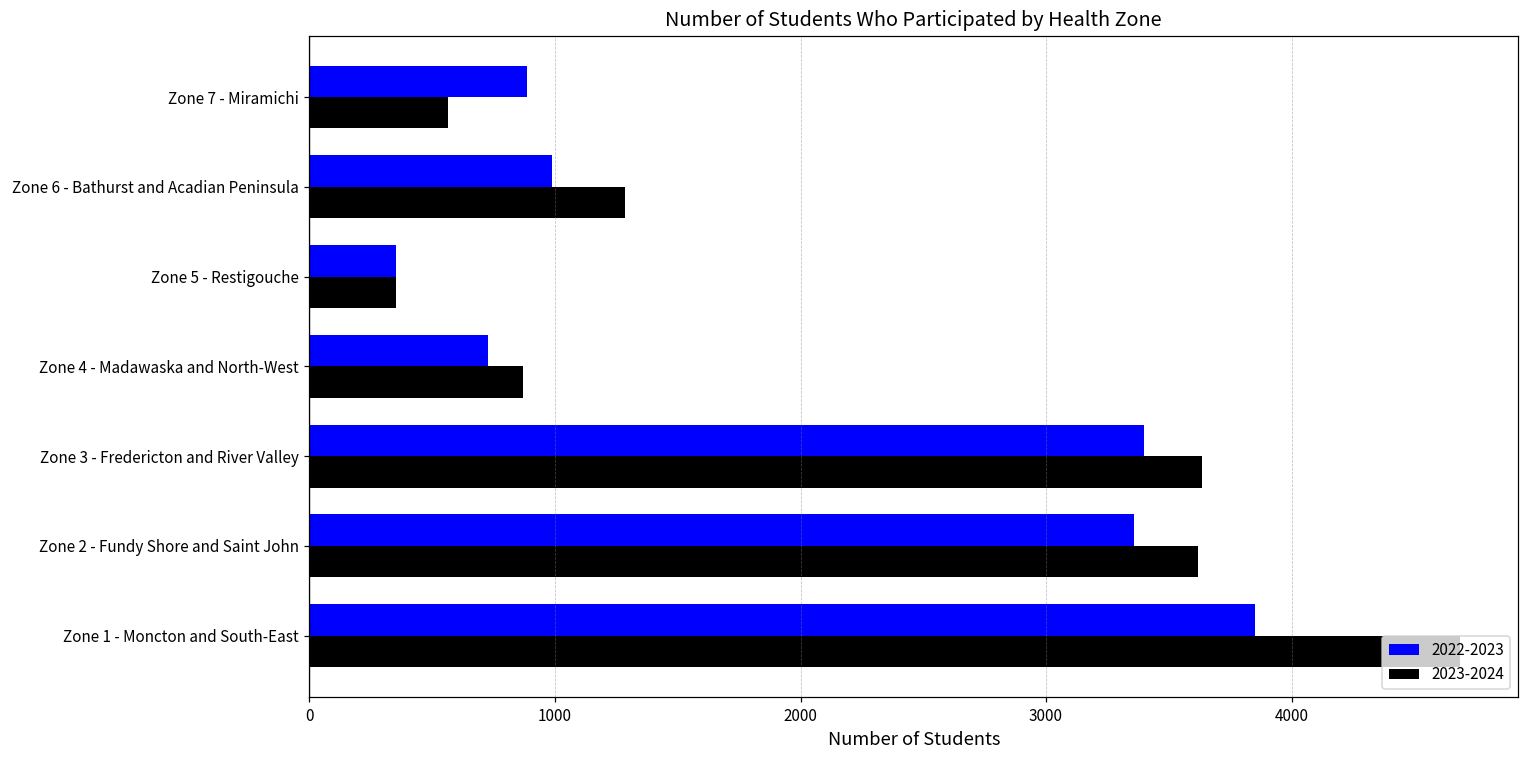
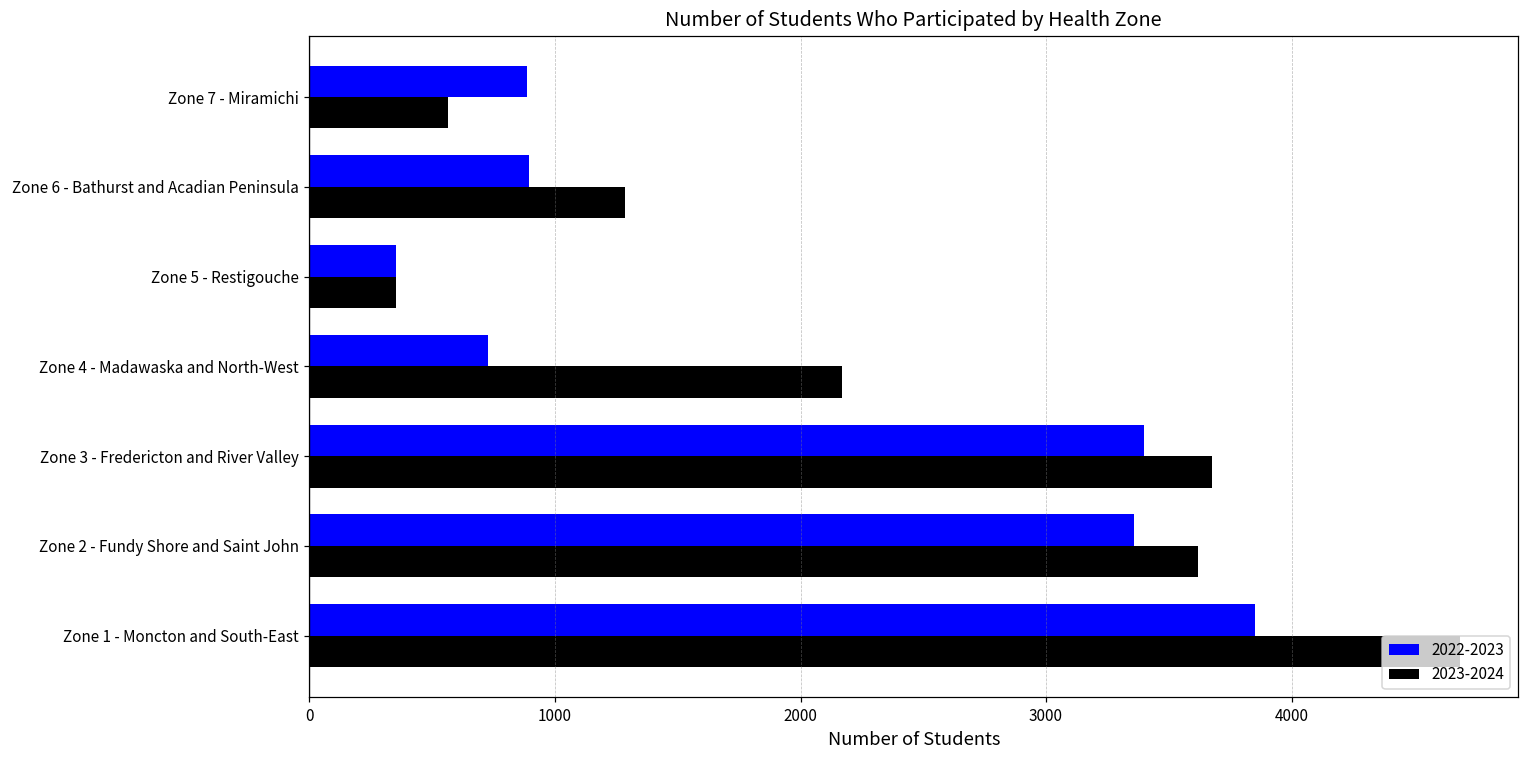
  {
    "2022-2023": {
      "Zone 7 - Miramichi": 890,
-     "Zone 6 - Bathurst and Acadian Peninsula": 990,
+     "Zone 6 - Bathurst and Acadian Peninsula": 900,
      "Zone 5 - Restigouche": 350,
      "Zone 4 - Madawaska and North-West": 730,
      "Zone 3 - Fredericton and River Valley": 3400,
      "Zone 2 - Fundy Shore and Saint John": 3360,
      "Zone 1 - Moncton and South-East": 3850
    },
    "2023-2024": {
      "Zone 7 - Miramichi": 560,
      "Zone 6 - Bathurst and Acadian Peninsula": 1280,
      "Zone 5 - Restigouche": 350,
-     "Zone 4 - Madawaska and North-West": 870,
-     "Zone 3 - Fredericton and River Valley": 3640,
+     "Zone 4 - Madawaska and North-West": 2170,
+     "Zone 3 - Fredericton and River Valley": 3680,
      "Zone 2 - Fundy Shore and Saint John": 3620
    }
  }
